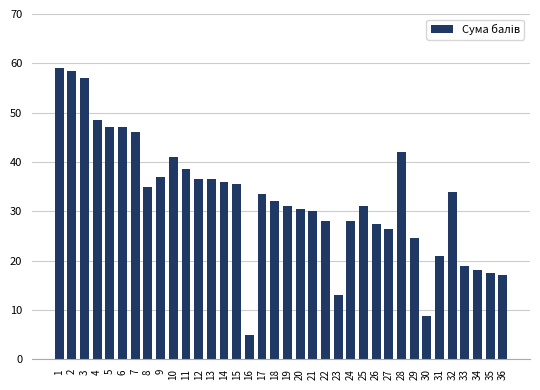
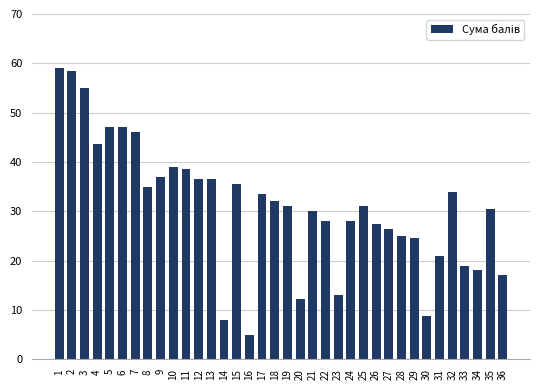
  {
    "1": 59,
    "2": 59,
-   "3": 57,
-   "4": 49,
+   "3": 55,
+   "4": 44,
    "5": 47,
    "6": 47,
    "7": 46,
    "8": 35,
    "9": 37,
-   "10": 41,
+   "10": 39,
    "11": 39,
    "12": 37,
    "13": 37,
-   "14": 36,
+   "14": 8,
    "15": 36,
    "16": 5,
    "17": 34,
    "18": 32,
    "19": 31,
-   "20": 31,
+   "20": 12,
    "21": 30,
    "22": 28,
    "23": 13,
    "24": 28,
    "25": 31,
    "26": 28,
    "27": 27,
-   "28": 42,
+   "28": 25,
    "29": 25,
    "30": 9,
    "31": 21,
    "32": 34,
    "33": 19,
    "34": 18,
-   "35": 18,
+   "35": 30,
    "36": 17
  }
